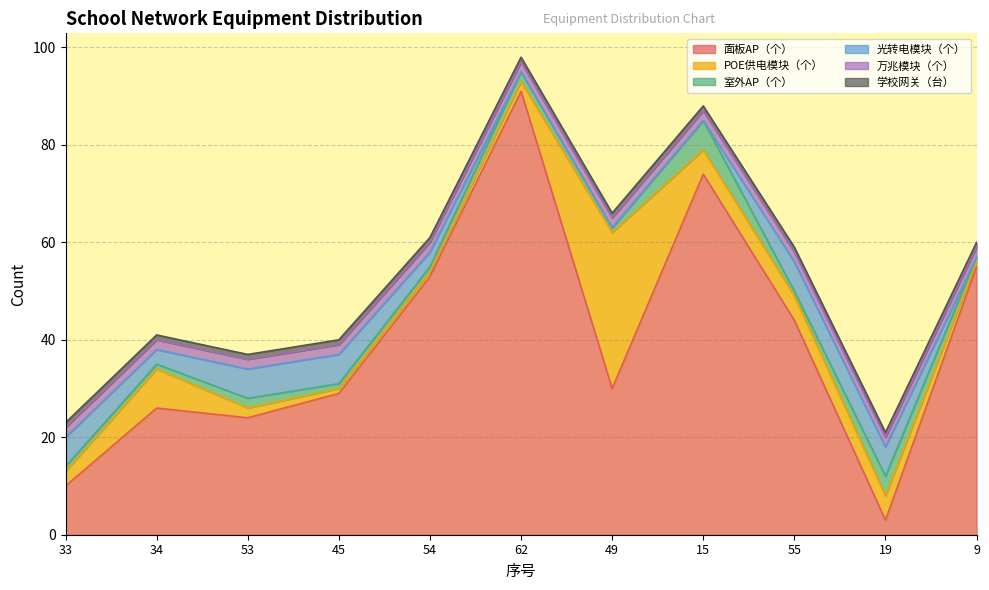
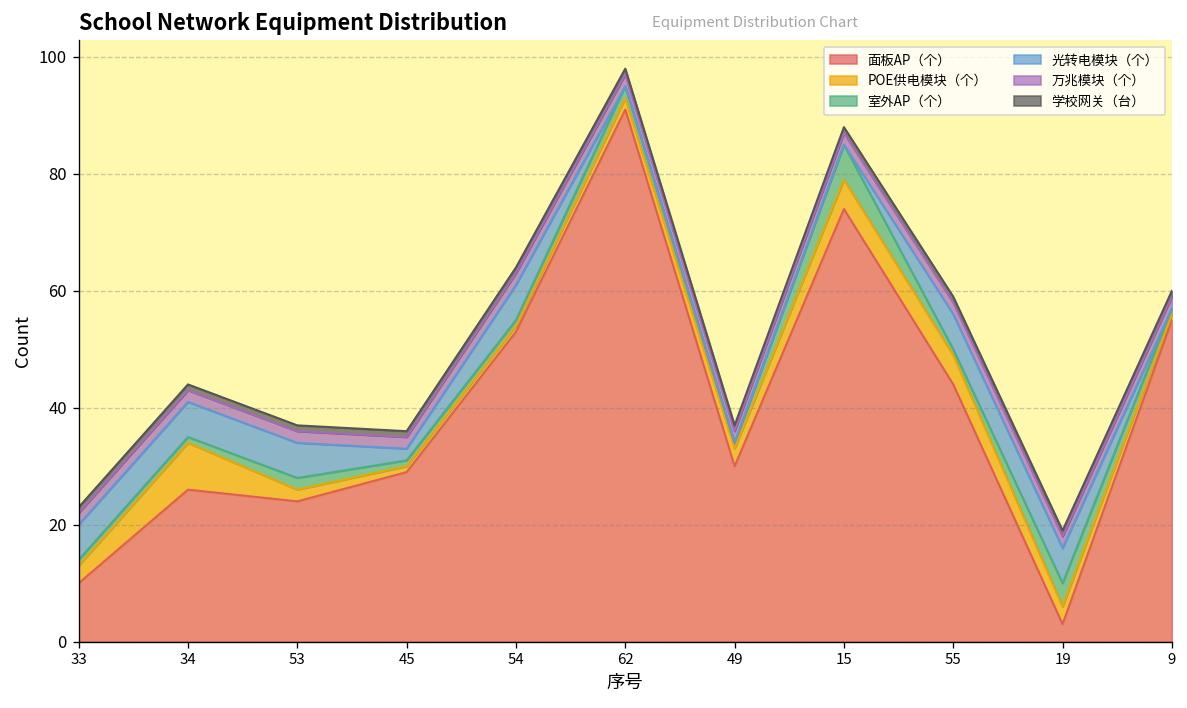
  {
    "面板AP（个）": {
      "33": 10,
      "34": 26,
      "53": 24,
      "45": 29,
      "54": 53,
      "62": 91,
      "49": 30,
      "15": 74,
      "55": 44,
      "19": 3,
      "9": 55
    },
    "POE供电模块（个）": {
      "33": 3,
      "34": 8,
      "53": 2,
      "45": 1,
      "54": 1,
      "62": 2,
-     "49": 32,
+     "49": 3,
      "15": 5,
      "55": 5,
-     "19": 5,
+     "19": 3,
      "9": 1
    },
    "室外AP（个）": {
      "33": 1,
      "34": 1,
      "53": 2,
      "45": 1,
      "54": 1,
      "55": 1,
      "19": 4
    },
    "光转电模块（个）": {
      "33": 6,
-     "34": 3,
+     "34": 6,
      "53": 6,
-     "45": 6,
-     "54": 3,
+     "45": 2,
+     "54": 6,
      "55": 6,
      "19": 6
    },
    "万兆模块（个）": {
      "33": 2,
      "34": 2,
      "53": 2,
      "45": 2,
      "54": 2,
      "62": 2,
      "49": 2,
      "15": 2,
      "55": 2,
      "19": 2,
      "9": 2
    },
    "学校网关（台）": {
      "33": 1,
      "34": 1,
      "53": 1,
      "45": 1,
      "54": 1,
      "62": 1,
      "49": 1,
      "15": 1,
      "55": 1,
      "19": 1,
      "9": 1
    }
  }
